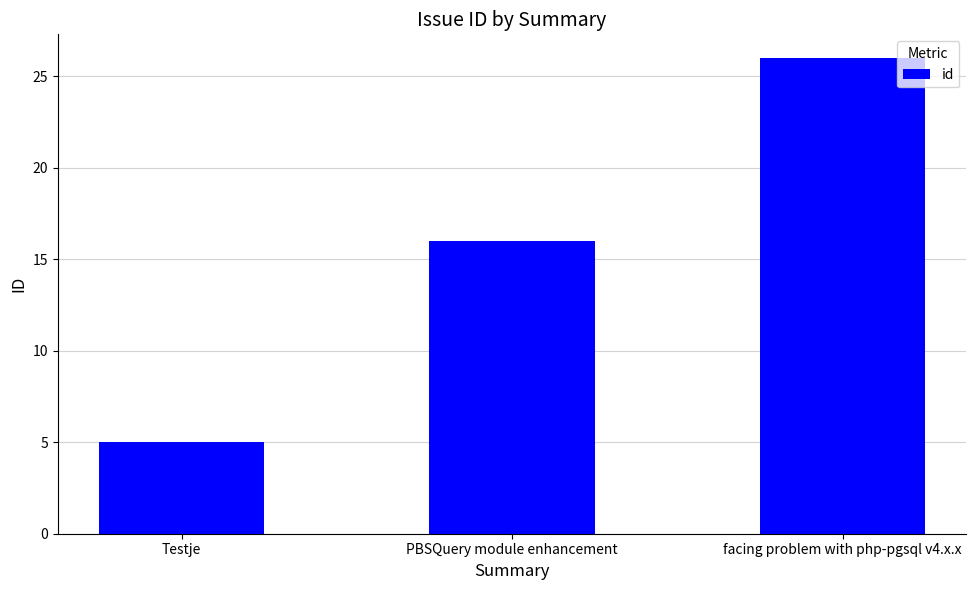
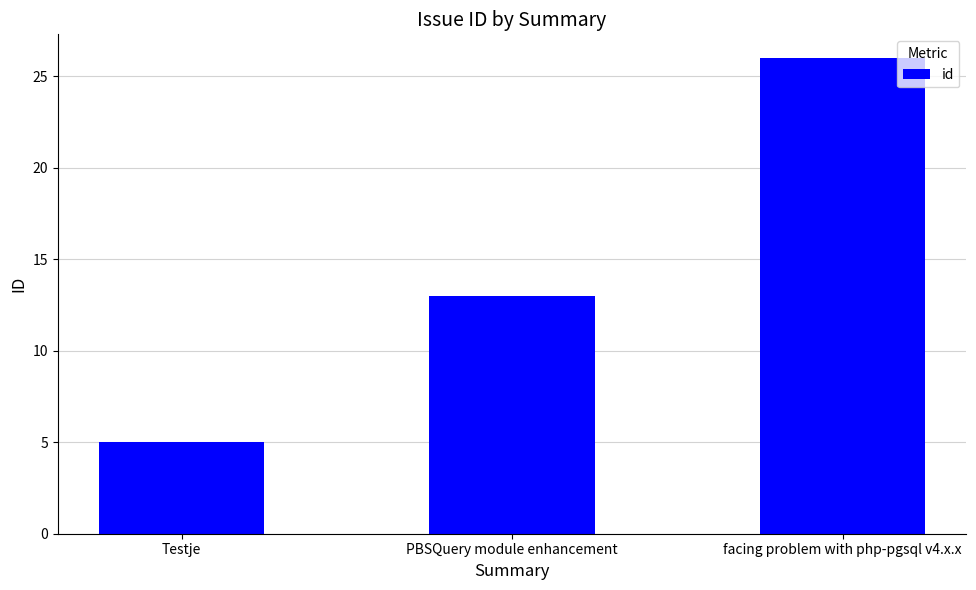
  {
    "Testje": 5,
-   "PBSQuery module enhancement": 16,
+   "PBSQuery module enhancement": 13,
    "facing problem with php-pgsql v4.x.x": 26
  }
